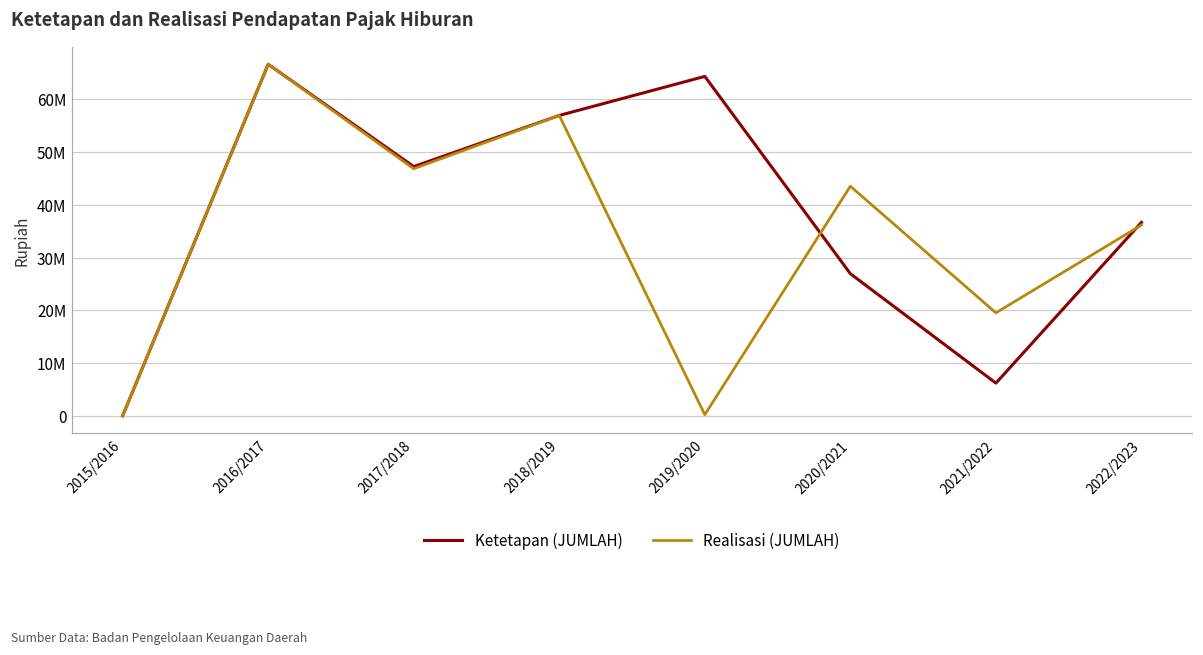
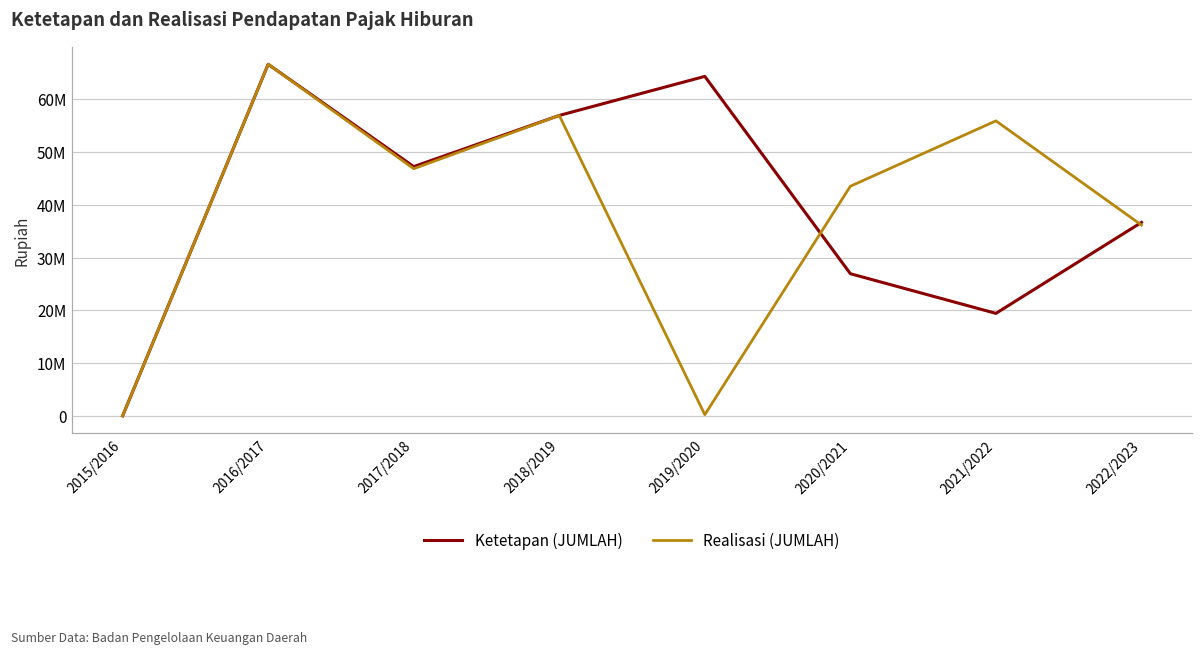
  {
    "Ketetapan (JUMLAH)": {
      "2019/2020": 64000000,
      "2020/2021": 27000000,
-     "2021/2022": 6000000
+     "2021/2022": 19000000
    },
    "Realisasi (JUMLAH)": {
      "2019/2020": 0,
      "2020/2021": 44000000,
-     "2021/2022": 20000000
+     "2021/2022": 56000000
    }
  }
